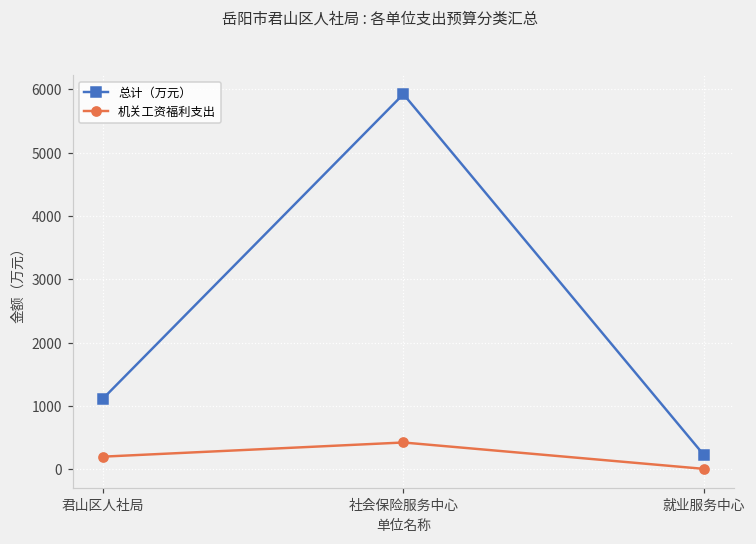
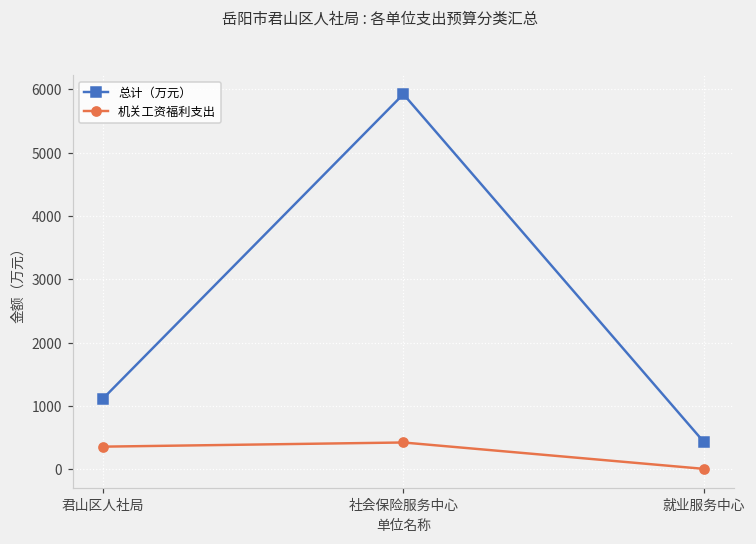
  {
    "总计（万元）": {
      "君山区人社局": 1100,
      "社会保险服务中心": 5900,
-     "就业服务中心": 200
+     "就业服务中心": 400
    },
    "机关工资福利支出": {
-     "君山区人社局": 200,
+     "君山区人社局": 400,
      "社会保险服务中心": 400,
      "就业服务中心": 0
    }
  }
